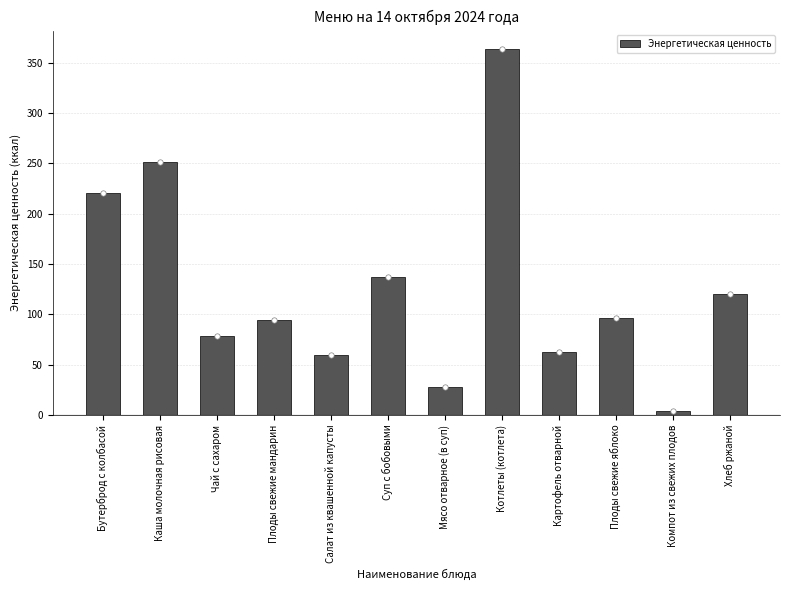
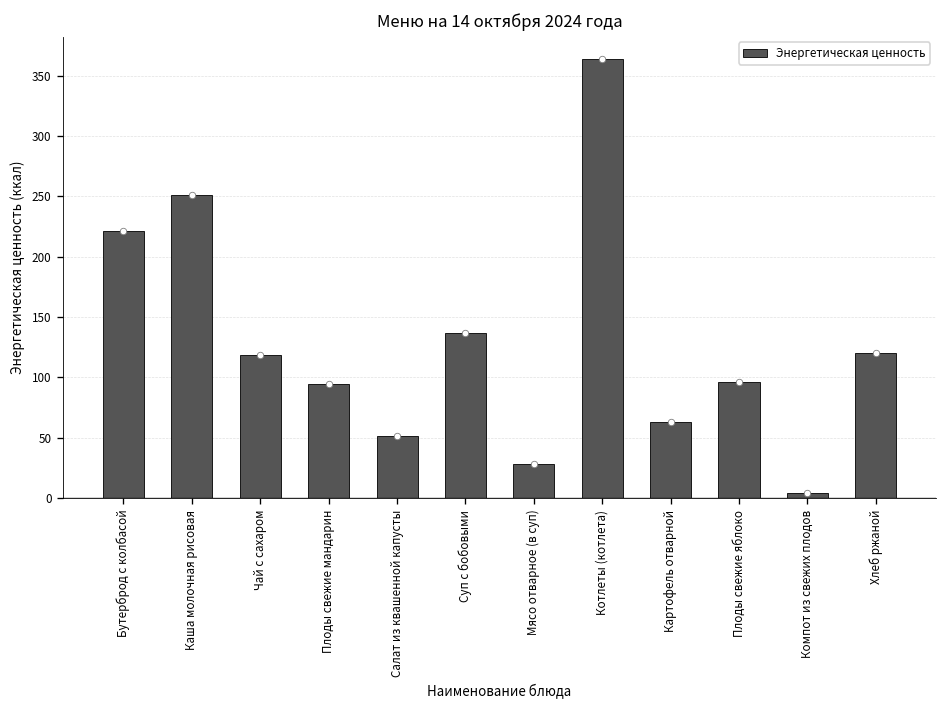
  {
    "Бутерброд с колбасой": 221,
    "Каша молочная рисовая": 251,
-   "Чай с сахаром": 78,
+   "Чай с сахаром": 119,
    "Плоды свежие мандарин": 94,
-   "Салат из квашенной капусты": 59,
+   "Салат из квашенной капусты": 51,
    "Суп с бобовыми": 137,
    "Мясо отварное (в суп)": 28,
    "Котлеты (котлета)": 364,
    "Картофель отварной": 63,
    "Плоды свежие яблоко": 96,
    "Компот из свежих плодов": 4,
    "Хлеб ржаной": 120
  }
